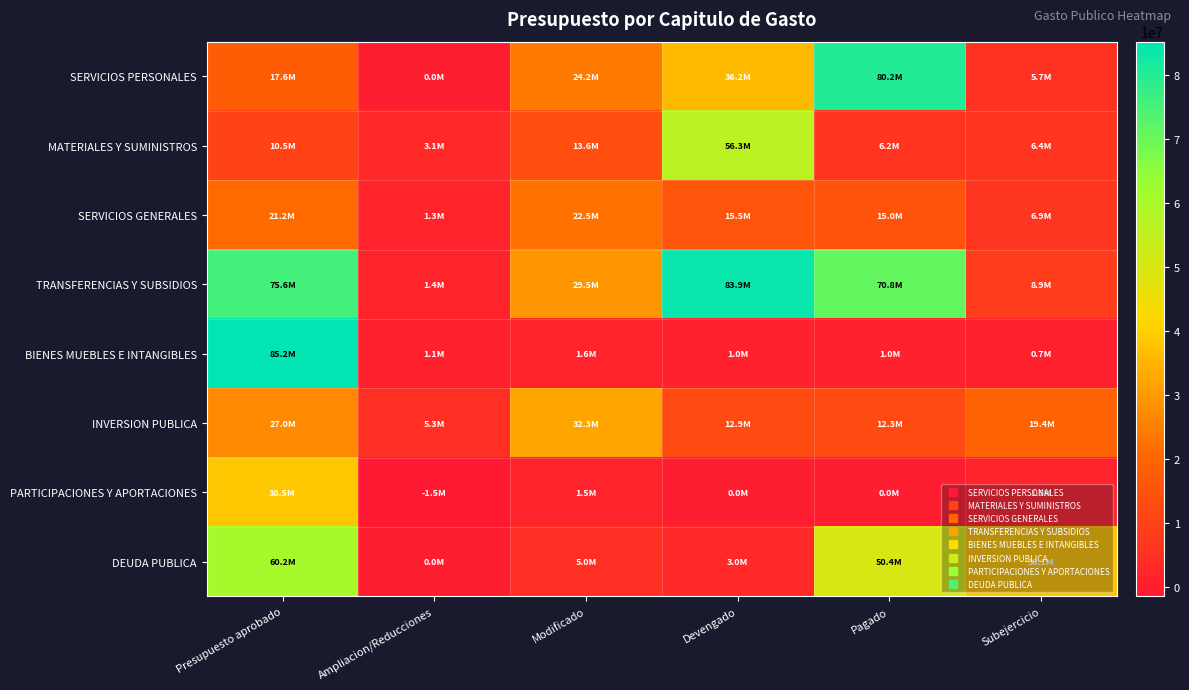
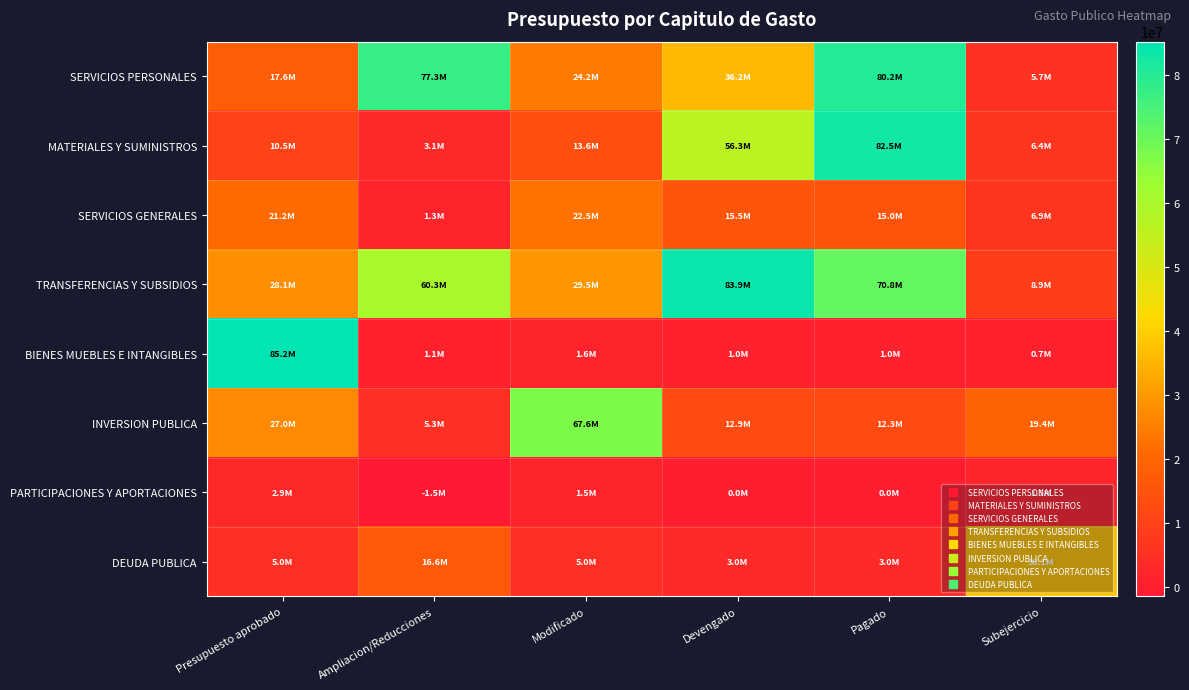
  {
    "SERVICIOS PERSONALES": {
      "Presupuesto aprobado": "17.6M",
-     "Ampliacion/Reducciones": "0.0M",
+     "Ampliacion/Reducciones": "77.3M",
      "Modificado": "24.2M",
      "Devengado": "36.2M",
      "Pagado": "80.2M",
      "Subejercicio": "5.7M"
    },
    "MATERIALES Y SUMINISTROS": {
      "Presupuesto aprobado": "10.5M",
      "Ampliacion/Reducciones": "3.1M",
      "Modificado": "13.6M",
      "Devengado": "56.3M",
-     "Pagado": "6.2M",
+     "Pagado": "82.5M",
      "Subejercicio": "6.4M"
    },
    "SERVICIOS GENERALES": {
      "Presupuesto aprobado": "21.2M",
      "Ampliacion/Reducciones": "1.3M",
      "Modificado": "22.5M",
      "Devengado": "15.5M",
      "Pagado": "15.0M",
      "Subejercicio": "6.9M"
    },
    "TRANSFERENCIAS Y SUBSIDIOS": {
-     "Presupuesto aprobado": "75.6M",
-     "Ampliacion/Reducciones": "1.4M",
+     "Presupuesto aprobado": "28.1M",
+     "Ampliacion/Reducciones": "60.3M",
      "Modificado": "29.5M",
      "Devengado": "83.9M",
      "Pagado": "70.8M",
      "Subejercicio": "8.9M"
    },
    "BIENES MUEBLES E INTANGIBLES": {
      "Presupuesto aprobado": "85.2M",
      "Ampliacion/Reducciones": "1.1M",
      "Modificado": "1.6M",
      "Devengado": "1.0M",
      "Pagado": "1.0M",
      "Subejercicio": "0.7M"
    },
    "INVERSION PUBLICA": {
      "Presupuesto aprobado": "27.0M",
      "Ampliacion/Reducciones": "5.3M",
-     "Modificado": "32.3M",
+     "Modificado": "67.6M",
      "Devengado": "12.9M",
      "Pagado": "12.3M",
      "Subejercicio": "19.4M"
    },
    "PARTICIPACIONES Y APORTACIONES": {
-     "Presupuesto aprobado": "38.5M",
+     "Presupuesto aprobado": "2.9M",
      "Ampliacion/Reducciones": "-1.5M",
      "Modificado": "1.5M",
      "Devengado": "0.0M",
      "Pagado": "0.0M"
    },
    "DEUDA PUBLICA": {
-     "Presupuesto aprobado": "60.2M",
-     "Ampliacion/Reducciones": "0.0M",
+     "Presupuesto aprobado": "5.0M",
+     "Ampliacion/Reducciones": "16.6M",
      "Modificado": "5.0M",
      "Devengado": "3.0M",
-     "Pagado": "50.4M"
+     "Pagado": "3.0M"
    }
  }
